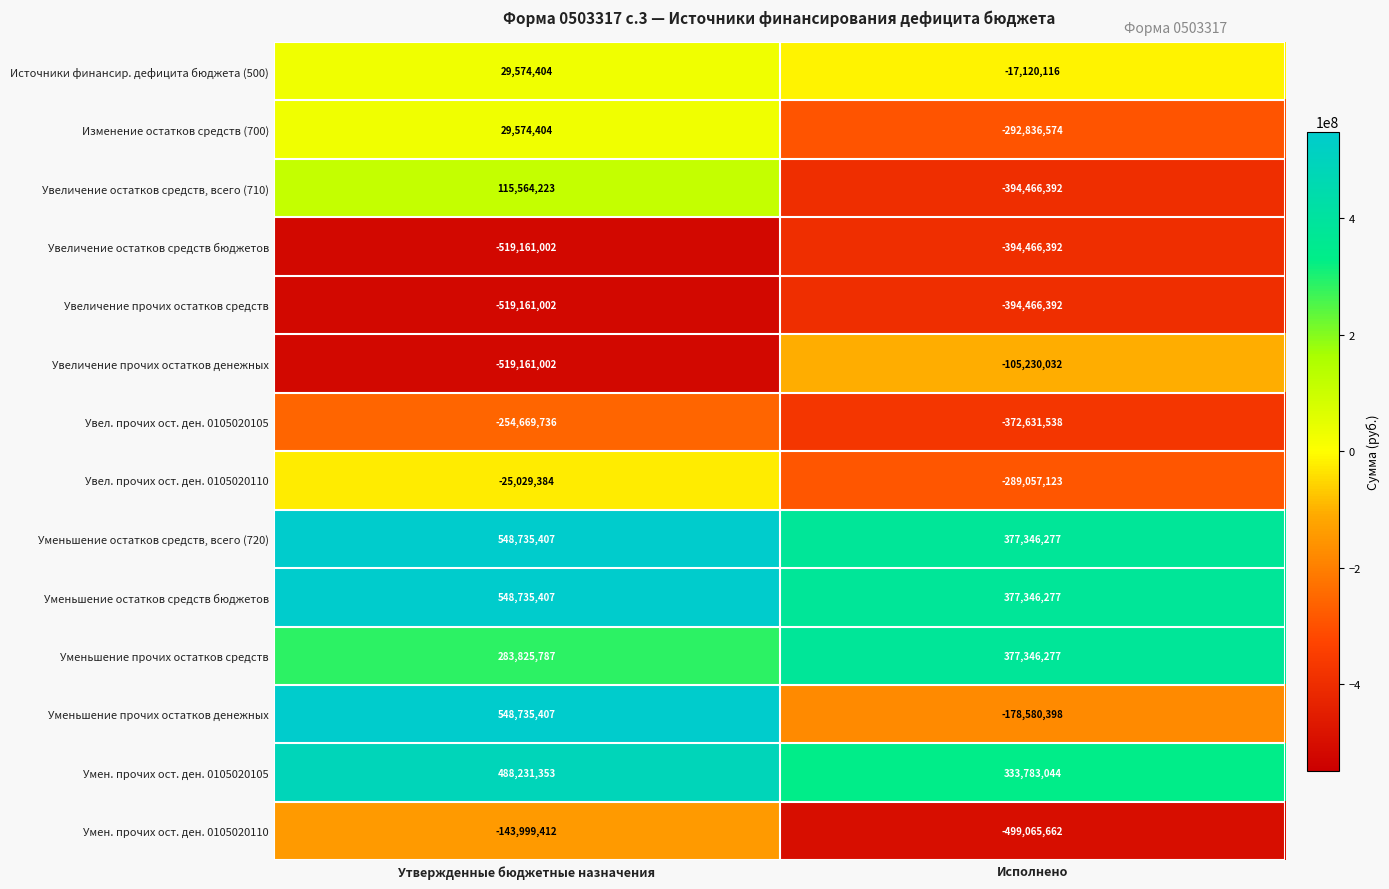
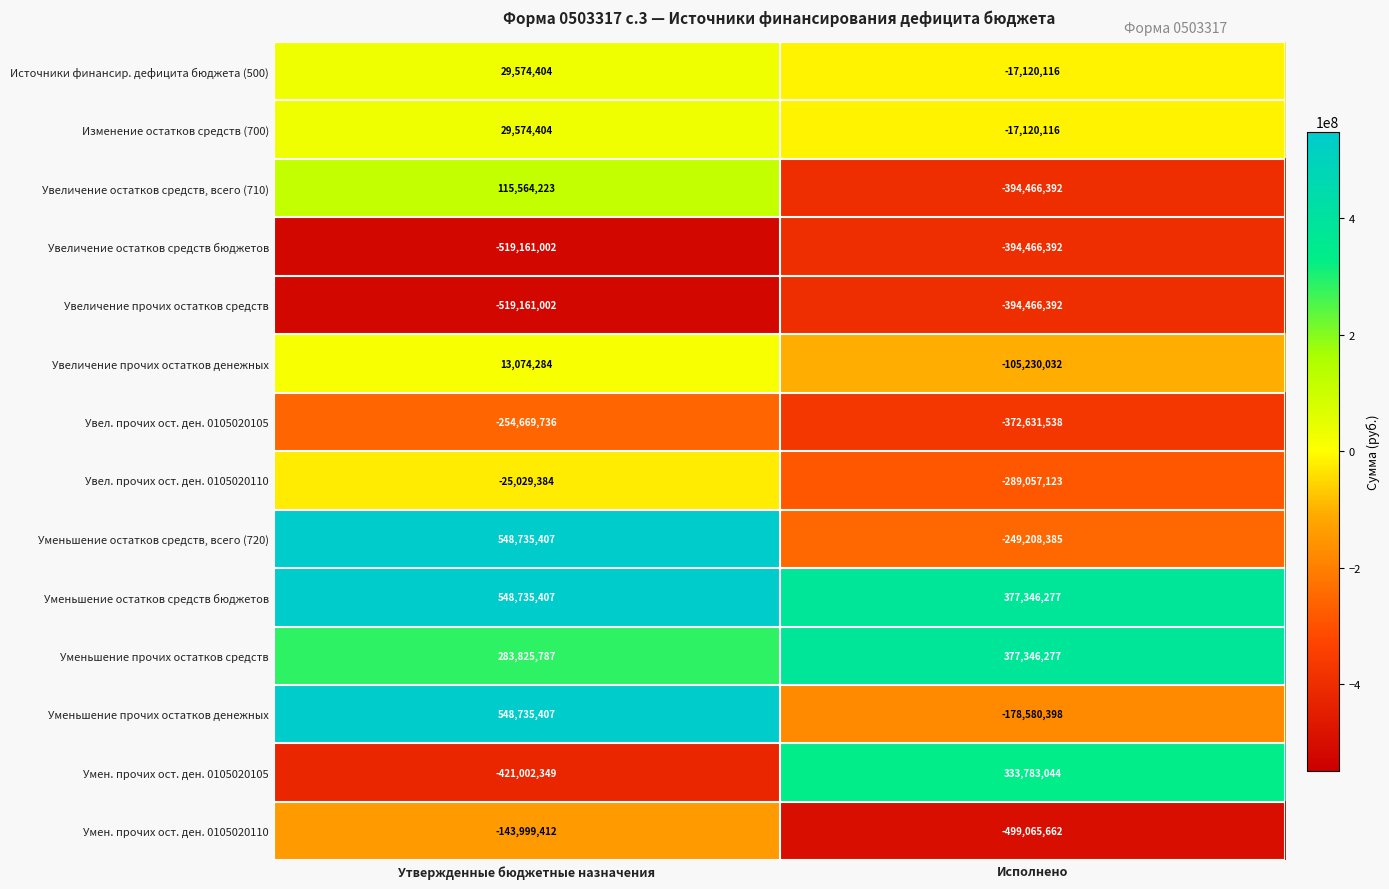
  {
    "Источники финансир. дефицита бюджета (500)": {
      "Утвержденные бюджетные назначения": "29,574,404",
      "Исполнено": "-17,120,116"
    },
    "Изменение остатков средств (700)": {
      "Утвержденные бюджетные назначения": "29,574,404",
-     "Исполнено": "-292,836,574"
+     "Исполнено": "-17,120,116"
    },
    "Увеличение остатков средств, всего (710)": {
      "Утвержденные бюджетные назначения": "115,564,223",
      "Исполнено": "-394,466,392"
    },
    "Увеличение остатков средств бюджетов": {
      "Утвержденные бюджетные назначения": "-519,161,002",
      "Исполнено": "-394,466,392"
    },
    "Увеличение прочих остатков средств": {
      "Утвержденные бюджетные назначения": "-519,161,002",
      "Исполнено": "-394,466,392"
    },
    "Увеличение прочих остатков денежных": {
-     "Утвержденные бюджетные назначения": "-519,161,002",
+     "Утвержденные бюджетные назначения": "13,074,284",
      "Исполнено": "-105,230,032"
    },
    "Увел. прочих ост. ден. 0105020105": {
      "Утвержденные бюджетные назначения": "-254,669,736",
      "Исполнено": "-372,631,538"
    },
    "Увел. прочих ост. ден. 0105020110": {
      "Утвержденные бюджетные назначения": "-25,029,384",
      "Исполнено": "-289,057,123"
    },
    "Уменьшение остатков средств, всего (720)": {
      "Утвержденные бюджетные назначения": "548,735,407",
-     "Исполнено": "377,346,277"
+     "Исполнено": "-249,208,385"
    },
    "Уменьшение остатков средств бюджетов": {
      "Утвержденные бюджетные назначения": "548,735,407",
      "Исполнено": "377,346,277"
    },
    "Уменьшение прочих остатков средств": {
      "Утвержденные бюджетные назначения": "283,825,787",
      "Исполнено": "377,346,277"
    },
    "Уменьшение прочих остатков денежных": {
      "Утвержденные бюджетные назначения": "548,735,407",
      "Исполнено": "-178,580,398"
    },
    "Умен. прочих ост. ден. 0105020105": {
-     "Утвержденные бюджетные назначения": "488,231,353",
+     "Утвержденные бюджетные назначения": "-421,002,349",
      "Исполнено": "333,783,044"
    },
    "Умен. прочих ост. ден. 0105020110": {
      "Утвержденные бюджетные назначения": "-143,999,412",
      "Исполнено": "-499,065,662"
    }
  }
